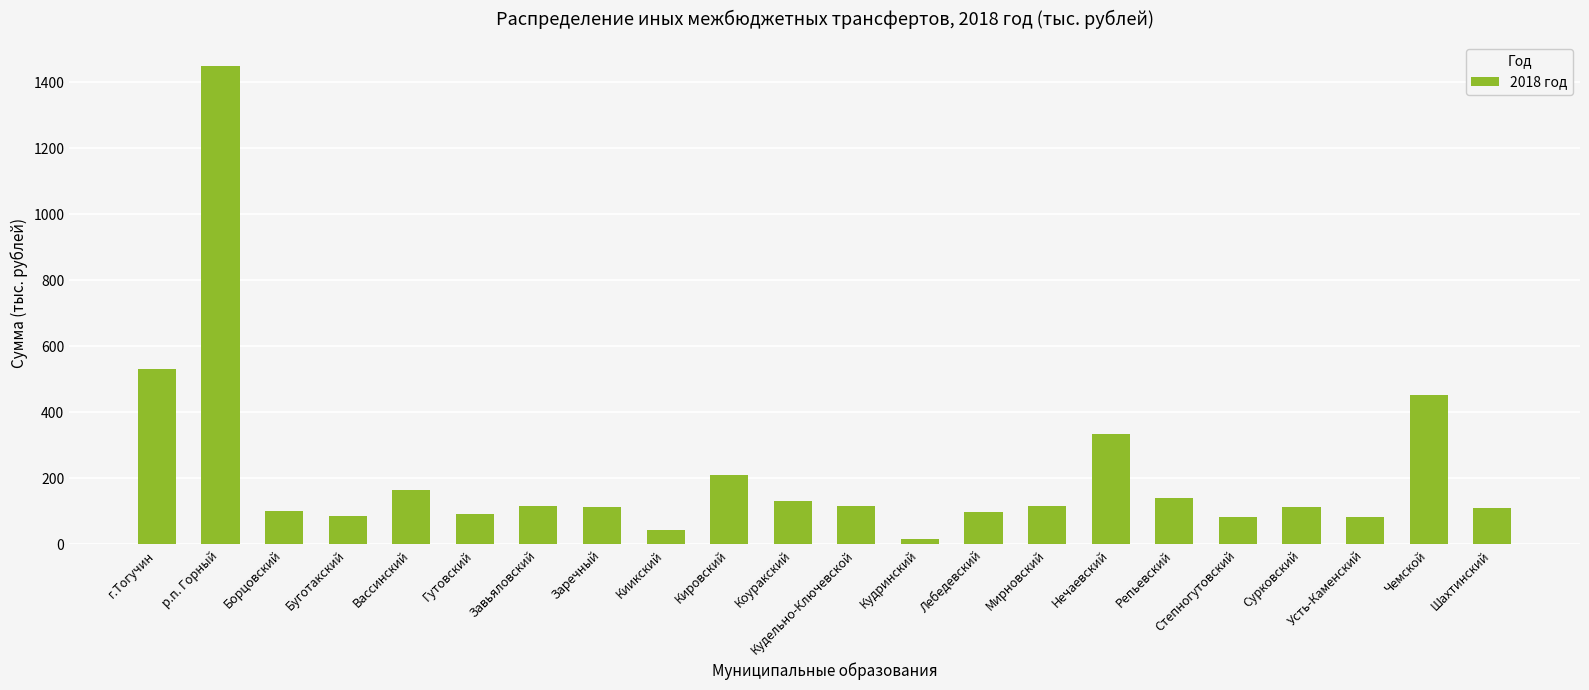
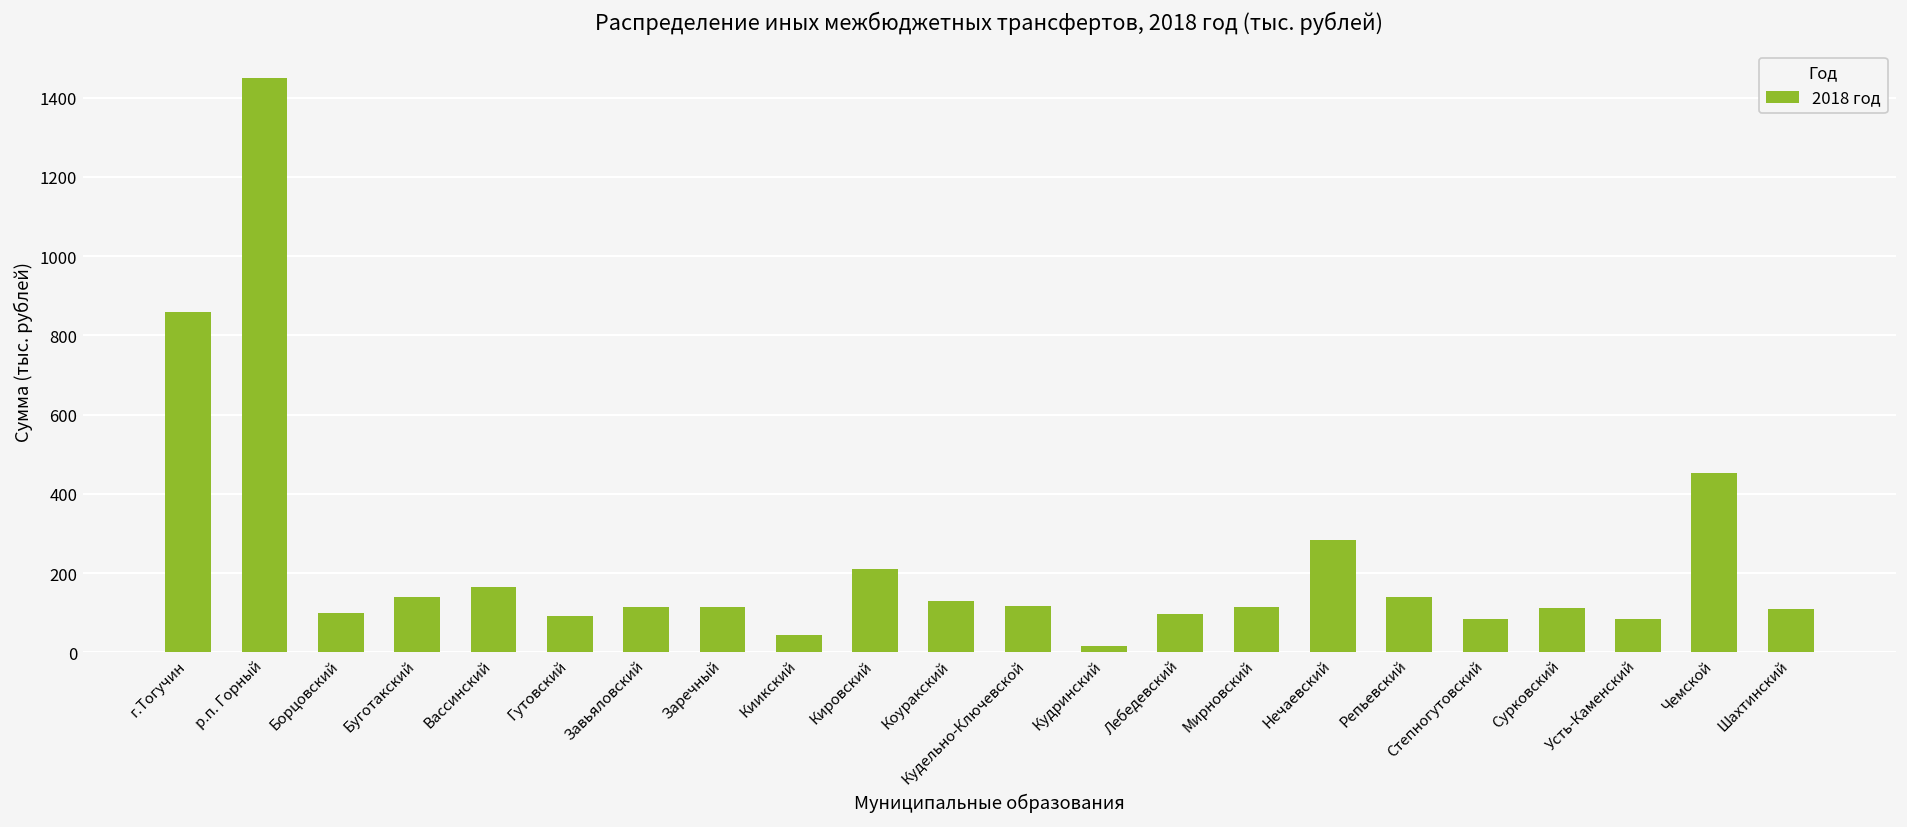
  {
-   "г.Тогучин": 530,
+   "г.Тогучин": 860,
    "р.п. Горный": 1450,
    "Борцовский": 100,
-   "Буготакский": 90,
+   "Буготакский": 140,
    "Вассинский": 170,
    "Гутовский": 90,
    "Завьяловский": 120,
    "Заречный": 110,
    "Киикский": 40,
    "Кировский": 210,
    "Коуракский": 130,
    "Кудельно-Ключевской": 120,
    "Кудринский": 20,
    "Лебедевский": 100,
    "Мирновский": 120,
-   "Нечаевский": 340,
+   "Нечаевский": 280,
    "Репьевский": 140,
    "Степногутовский": 80,
    "Сурковский": 110,
    "Усть-Каменский": 80,
    "Чемской": 450,
    "Шахтинский": 110
  }
